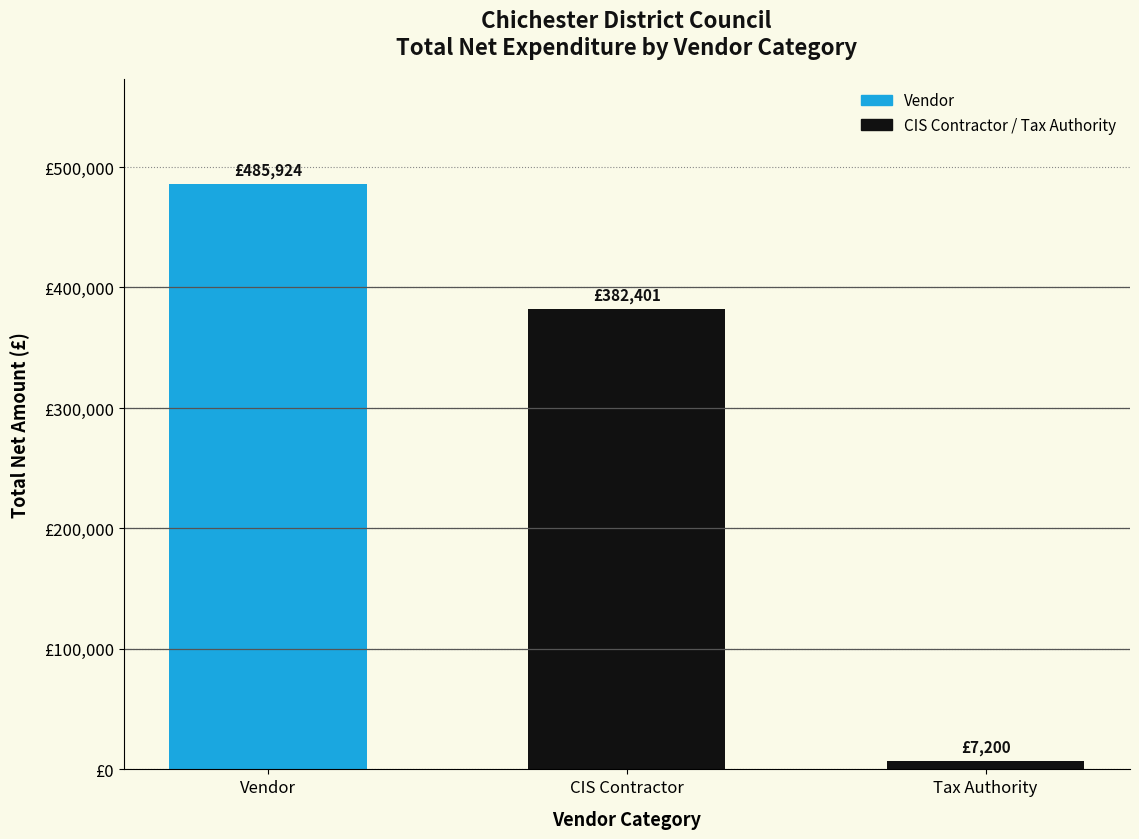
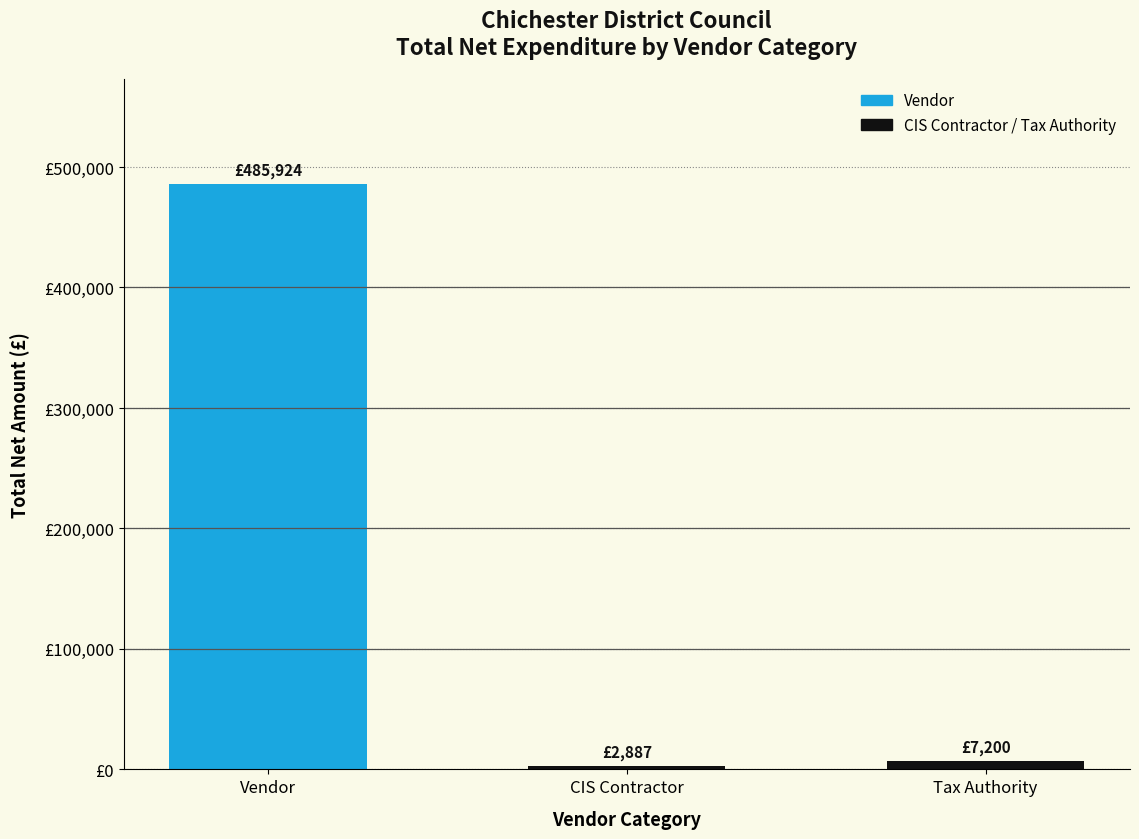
  {
    "Vendor": "£485,924",
-   "CIS Contractor": "£382,401",
+   "CIS Contractor": "£2,887",
    "Tax Authority": "£7,200"
  }
